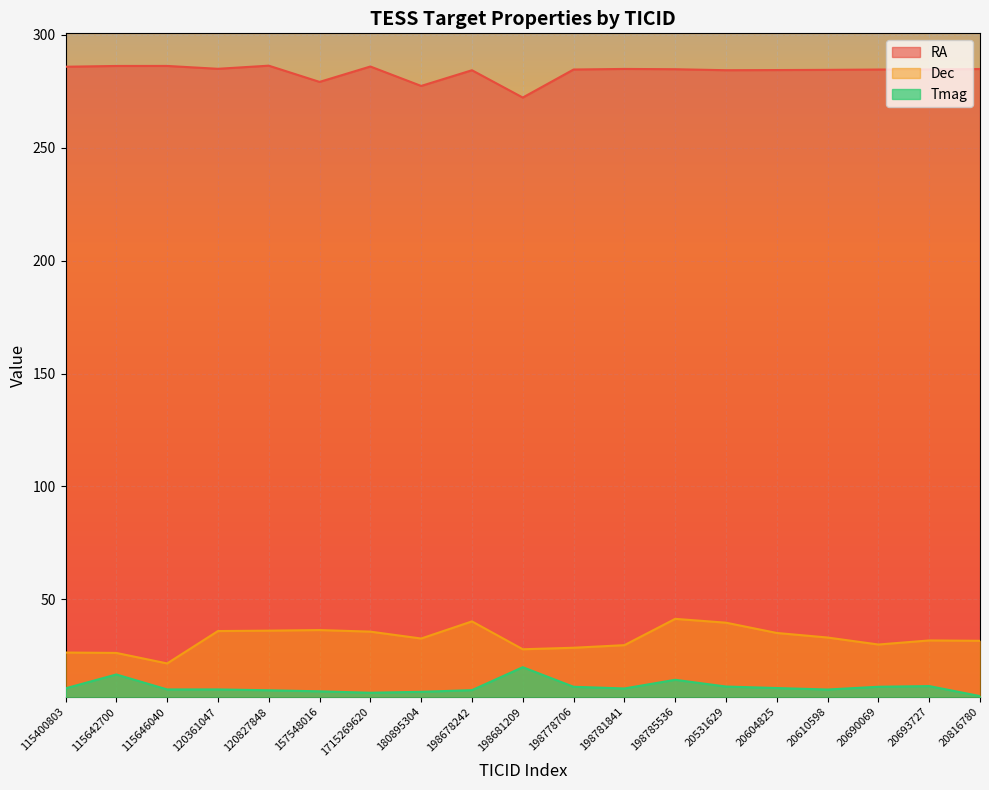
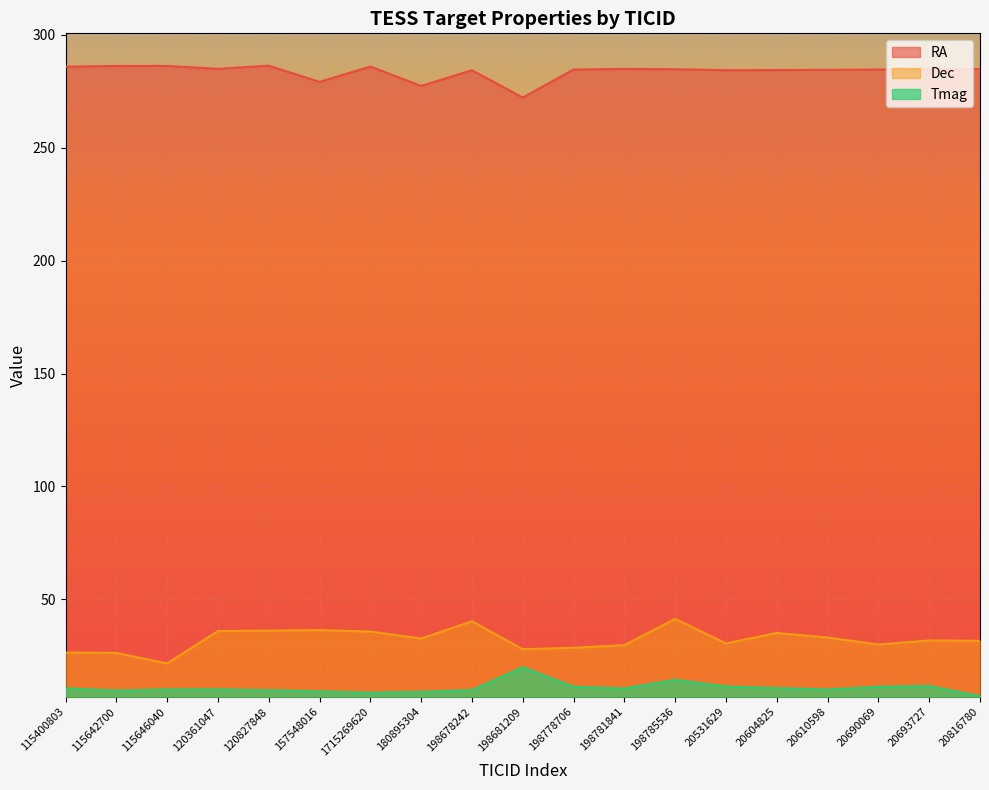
  {
    "RA": {
      "115400803": 286,
      "115642700": 286,
      "115646040": 286,
      "120361047": 285,
      "120827848": 286,
      "157548016": 279,
      "1715269620": 286,
      "180895304": 277,
      "198678242": 284,
      "198681209": 272,
      "198778706": 285,
      "198781841": 285,
      "198785536": 285,
      "20531629": 284,
      "20604825": 284,
      "20610598": 284,
      "20690069": 285,
      "20816780": 285
    },
    "Dec": {
      "115400803": 26,
      "115642700": 26,
      "115646040": 22,
      "120361047": 36,
      "120827848": 36,
      "157548016": 36,
      "1715269620": 36,
      "180895304": 33,
      "198678242": 40,
      "198681209": 28,
      "198778706": 29,
      "198781841": 30,
      "198785536": 41,
-     "20531629": 40,
+     "20531629": 31,
      "20604825": 35,
      "20610598": 33,
      "20690069": 30,
      "20693727": 32,
      "20816780": 32
    },
    "Tmag": {
      "115400803": 11,
-     "115642700": 17,
+     "115642700": 10,
      "115646040": 10,
      "120361047": 10,
      "120827848": 10,
      "157548016": 9,
      "1715269620": 9,
      "180895304": 9,
      "198678242": 10,
      "198681209": 20,
      "198778706": 11,
      "198781841": 11,
      "198785536": 14,
      "20531629": 11,
      "20604825": 11,
      "20610598": 10,
      "20690069": 11,
      "20693727": 12,
      "20816780": 7
    }
  }
